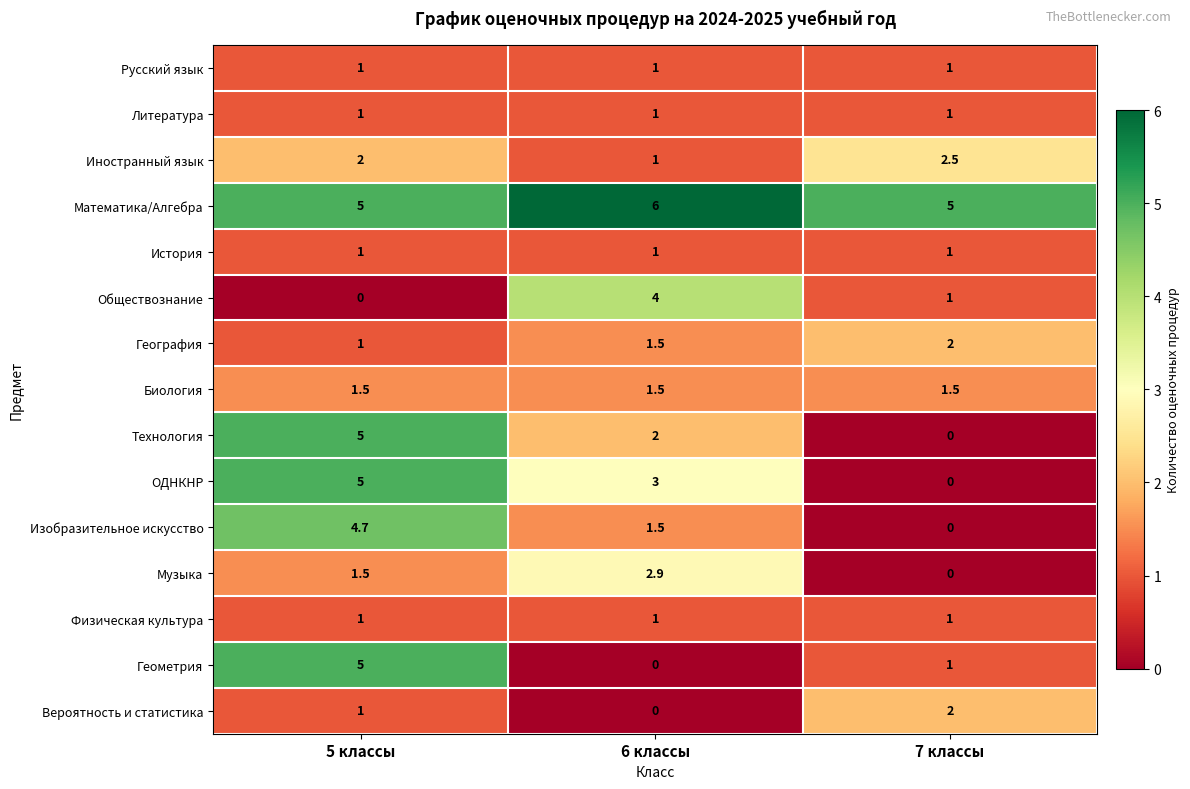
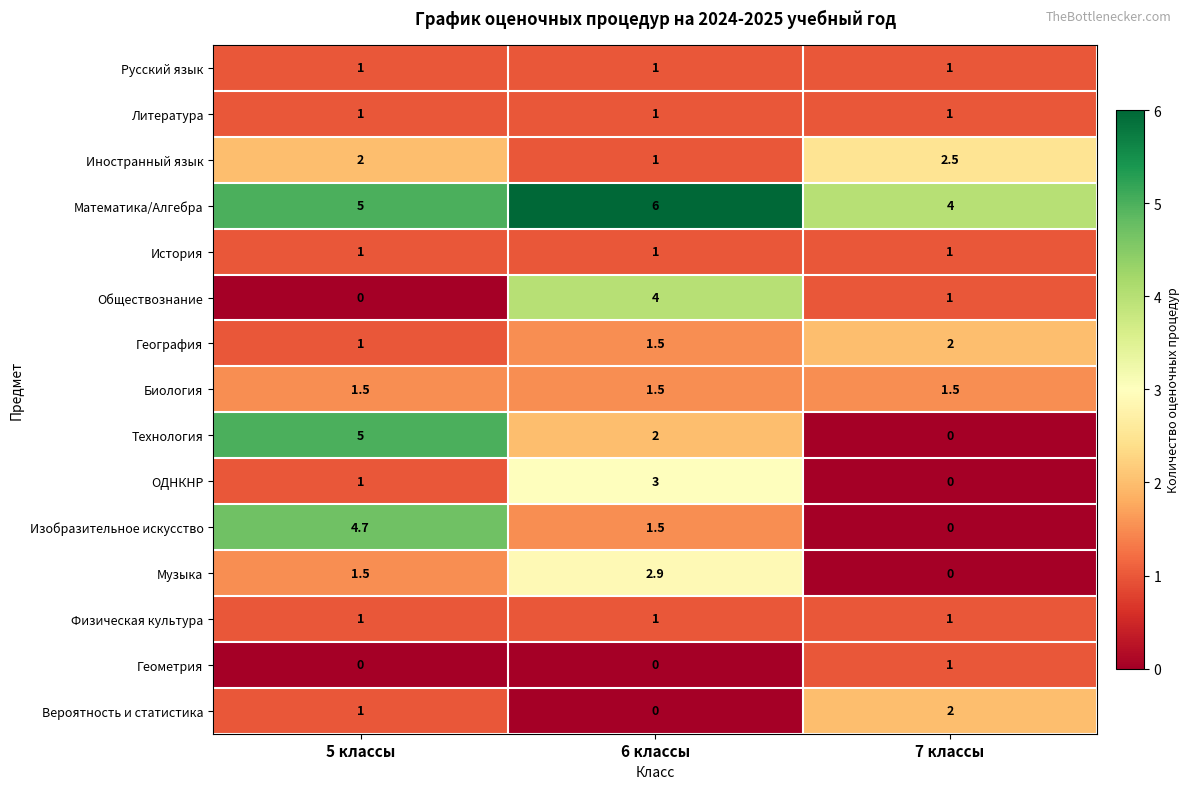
  {
    "Русский язык": {
      "5 классы": 1,
      "6 классы": 1,
      "7 классы": 1
    },
    "Литература": {
      "5 классы": 1,
      "6 классы": 1,
      "7 классы": 1
    },
    "Иностранный язык": {
      "5 классы": 2,
      "6 классы": 1,
      "7 классы": 2.5
    },
    "Математика/Алгебра": {
      "5 классы": 5,
      "6 классы": 6,
-     "7 классы": 5
+     "7 классы": 4
    },
    "История": {
      "5 классы": 1,
      "6 классы": 1,
      "7 классы": 1
    },
    "Обществознание": {
      "5 классы": 0,
      "6 классы": 4,
      "7 классы": 1
    },
    "География": {
      "5 классы": 1,
      "6 классы": 1.5,
      "7 классы": 2
    },
    "Биология": {
      "5 классы": 1.5,
      "6 классы": 1.5,
      "7 классы": 1.5
    },
    "Технология": {
      "5 классы": 5,
      "6 классы": 2,
      "7 классы": 0
    },
    "ОДНКНР": {
-     "5 классы": 5,
+     "5 классы": 1,
      "6 классы": 3,
      "7 классы": 0
    },
    "Изобразительное искусство": {
      "5 классы": 4.7,
      "6 классы": 1.5,
      "7 классы": 0
    },
    "Музыка": {
      "5 классы": 1.5,
      "6 классы": 2.9,
      "7 классы": 0
    },
    "Физическая культура": {
      "5 классы": 1,
      "6 классы": 1,
      "7 классы": 1
    },
    "Геометрия": {
-     "5 классы": 5,
+     "5 классы": 0,
      "6 классы": 0,
      "7 классы": 1
    },
    "Вероятность и статистика": {
      "5 классы": 1,
      "6 классы": 0,
      "7 классы": 2
    }
  }
